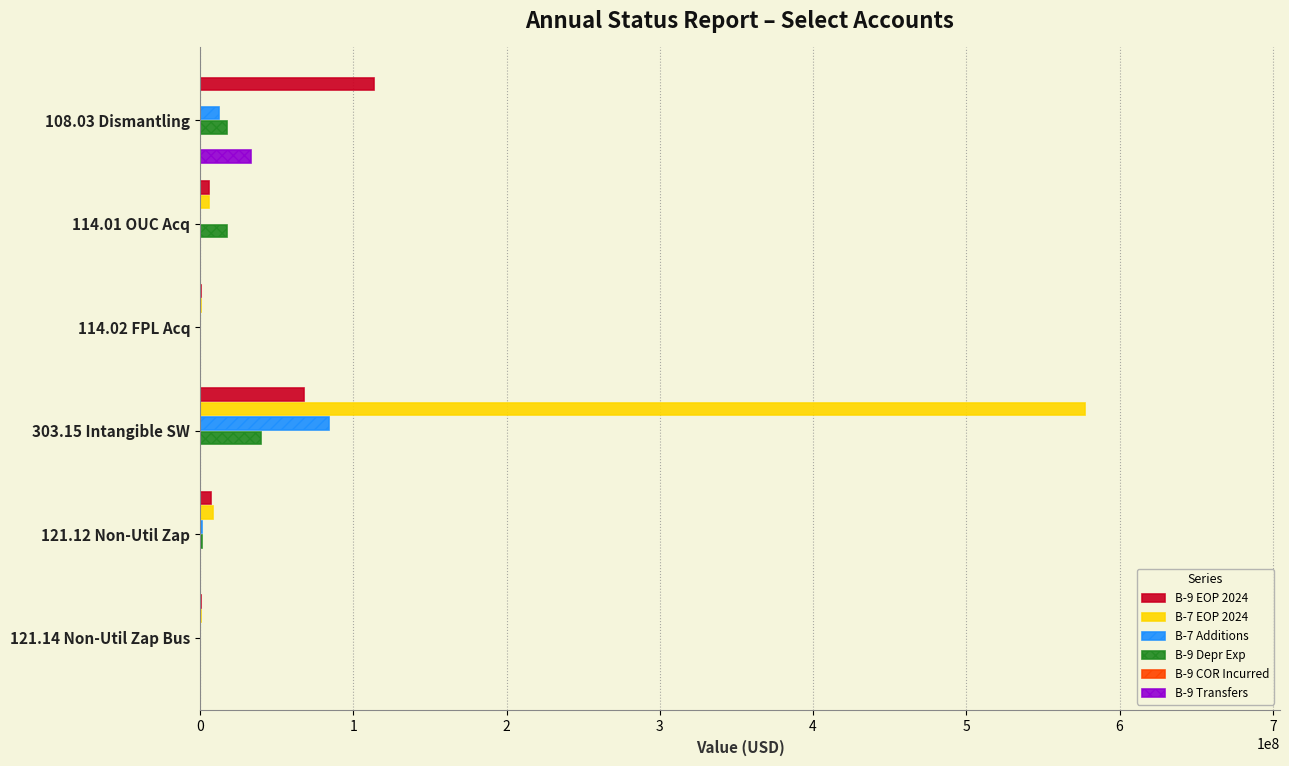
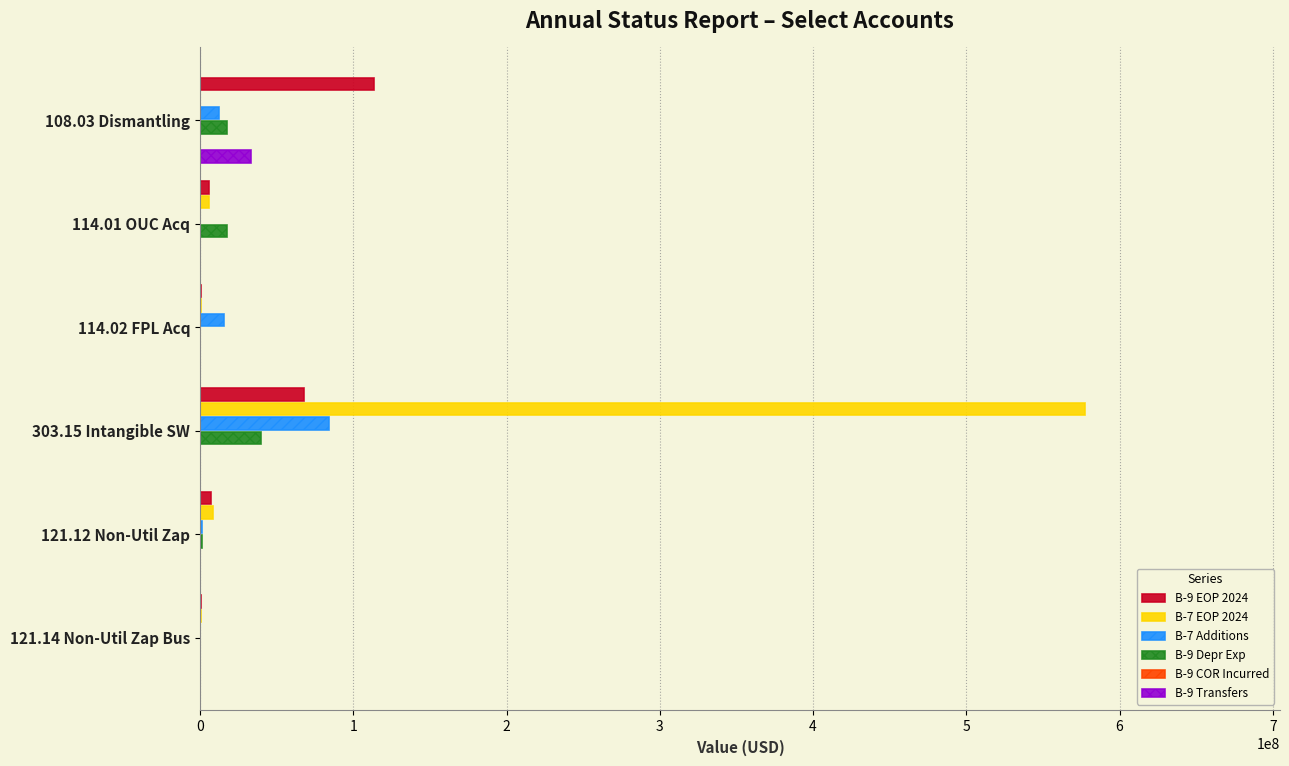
  {
    "B-9 EOP 2024": {
      "108.03 Dismantling": 114000000,
      "114.01 OUC Acq": 6000000,
      "303.15 Intangible SW": 68000000,
      "121.12 Non-Util Zap": 7000000
    },
    "B-7 EOP 2024": {
      "108.03 Dismantling": 0,
      "114.01 OUC Acq": 6000000,
      "303.15 Intangible SW": 578000000,
      "121.12 Non-Util Zap": 8000000
    },
    "B-7 Additions": {
      "108.03 Dismantling": 13000000,
      "114.01 OUC Acq": 0,
-     "114.02 FPL Acq": 0,
+     "114.02 FPL Acq": 15000000,
      "303.15 Intangible SW": 84000000
    },
    "B-9 Depr Exp": {
      "108.03 Dismantling": 17000000,
      "114.01 OUC Acq": 18000000,
      "303.15 Intangible SW": 40000000
    },
    "B-9 COR Incurred": {
      "108.03 Dismantling": 0,
      "114.01 OUC Acq": 0,
      "114.02 FPL Acq": 0,
      "303.15 Intangible SW": 0,
      "121.12 Non-Util Zap": 0,
      "121.14 Non-Util Zap Bus": 0
    },
    "B-9 Transfers": {
      "108.03 Dismantling": 33000000,
      "114.01 OUC Acq": 0,
      "114.02 FPL Acq": 0,
      "303.15 Intangible SW": 0,
      "121.12 Non-Util Zap": 0,
      "121.14 Non-Util Zap Bus": 0
    }
  }
